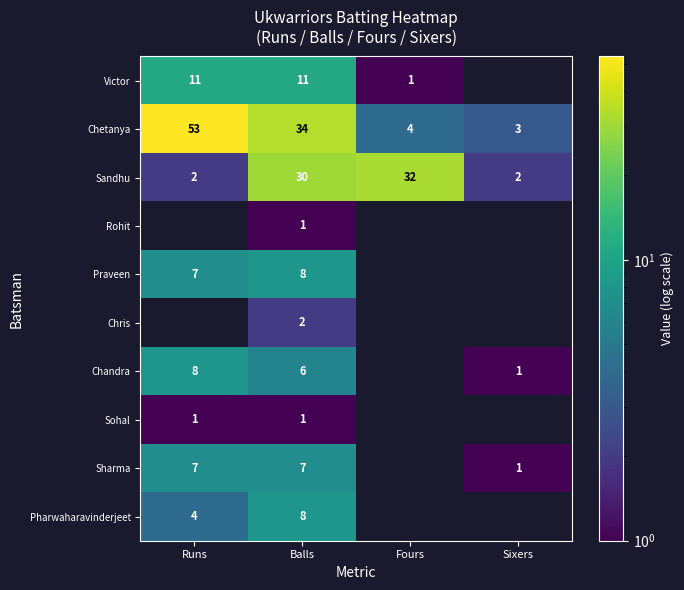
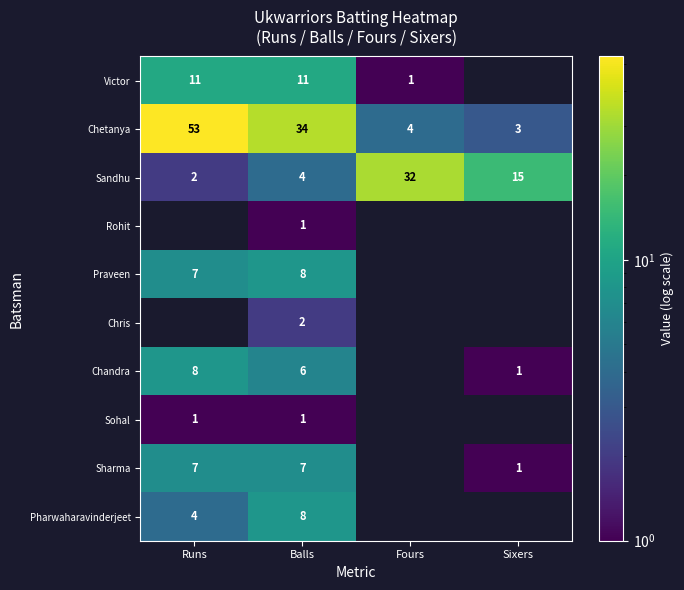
  {
    "Victor": {
      "Runs": 11,
      "Balls": 11,
      "Fours": 1
    },
    "Chetanya": {
      "Runs": 53,
      "Balls": 34,
      "Fours": 4,
      "Sixers": 3
    },
    "Sandhu": {
      "Runs": 2,
-     "Balls": 30,
+     "Balls": 4,
      "Fours": 32,
-     "Sixers": 2
+     "Sixers": 15
    },
    "Rohit": {
      "Balls": 1
    },
    "Praveen": {
      "Runs": 7,
      "Balls": 8
    },
    "Chris": {
      "Balls": 2
    },
    "Chandra": {
      "Runs": 8,
      "Balls": 6,
      "Sixers": 1
    },
    "Sohal": {
      "Runs": 1,
      "Balls": 1
    },
    "Sharma": {
      "Runs": 7,
      "Balls": 7,
      "Sixers": 1
    },
    "Pharwaharavinderjeet": {
      "Runs": 4,
      "Balls": 8
    }
  }
